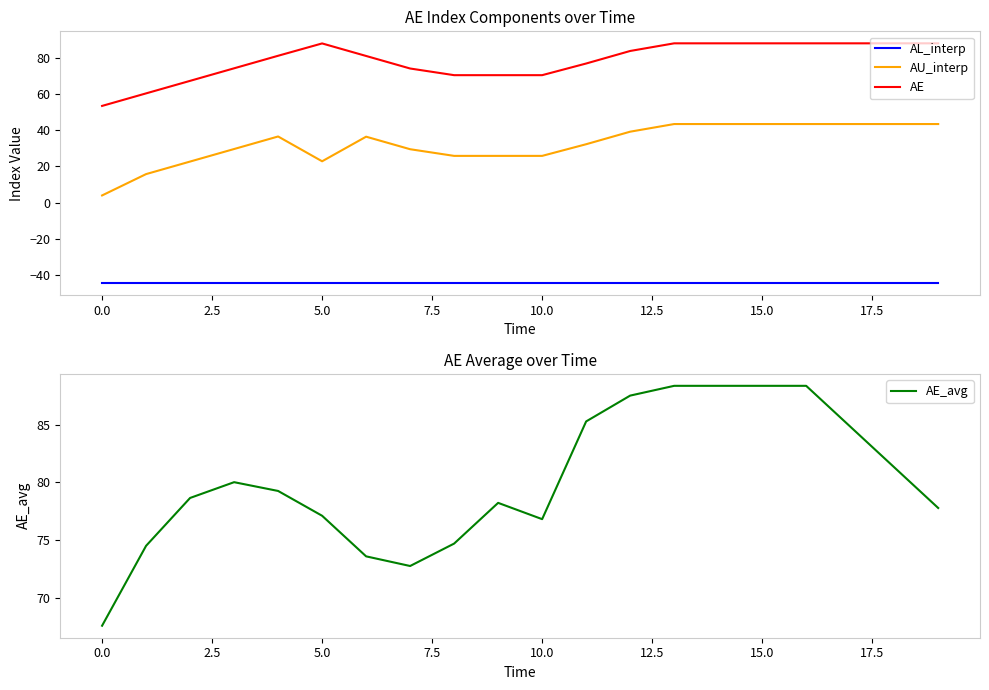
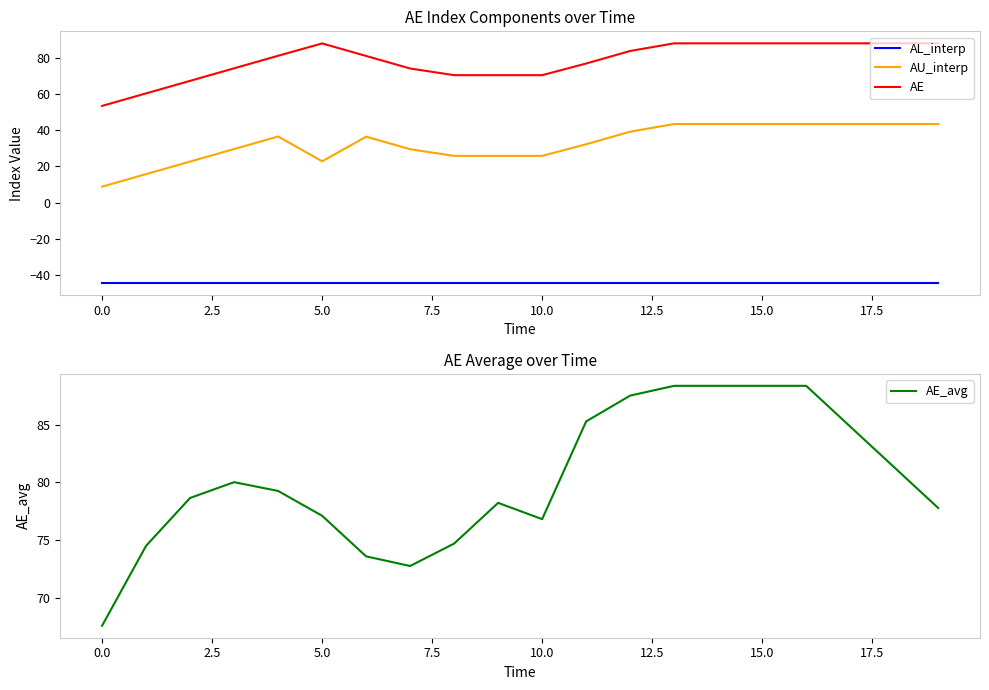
  {
    "AE Index Components over Time": {
      "AL_interp": {
        "0.0": -45,
        "5.0": -45,
        "10.0": -45,
        "15.0": -45
      },
      "AU_interp": {
-       "0.0": 4,
+       "0.0": 9,
        "5.0": 23,
        "10.0": 26,
        "15.0": 44
      },
      "AE": {
        "0.0": 54,
        "5.0": 88,
        "10.0": 71,
        "15.0": 88
      }
    },
    "AE Average over Time": {
      "0.0": 67.6,
      "5.0": 77.1,
      "10.0": 76.8,
      "15.0": 88.4
    }
  }
